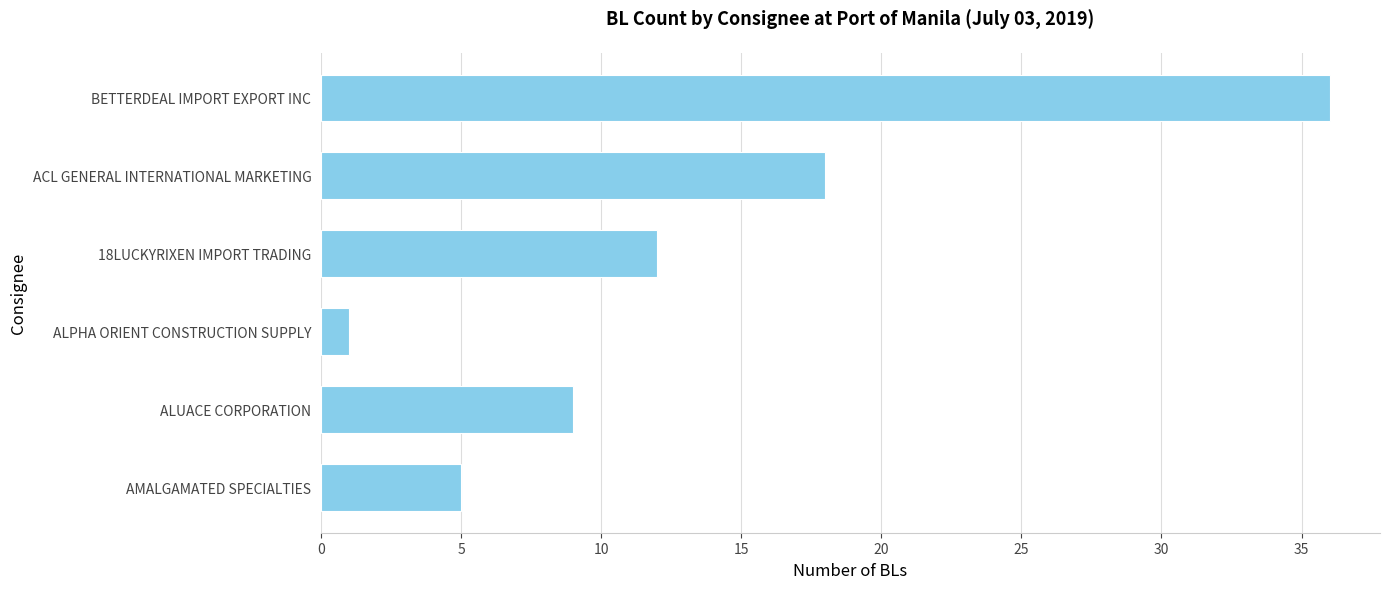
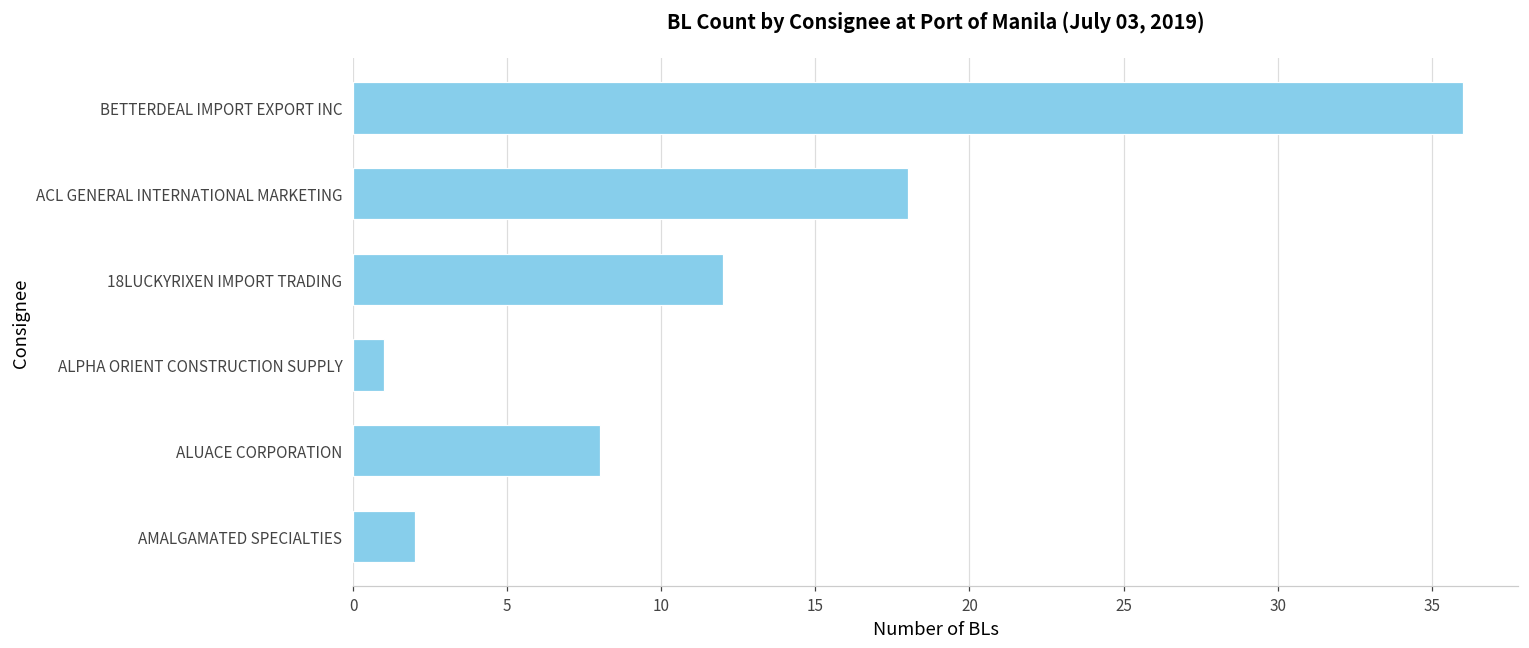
  {
    "BETTERDEAL IMPORT EXPORT INC": 36,
    "ACL GENERAL INTERNATIONAL MARKETING": 18,
    "18LUCKYRIXEN IMPORT TRADING": 12,
    "ALPHA ORIENT CONSTRUCTION SUPPLY": 1,
-   "ALUACE CORPORATION": 9,
-   "AMALGAMATED SPECIALTIES": 5
+   "ALUACE CORPORATION": 8,
+   "AMALGAMATED SPECIALTIES": 2
  }
